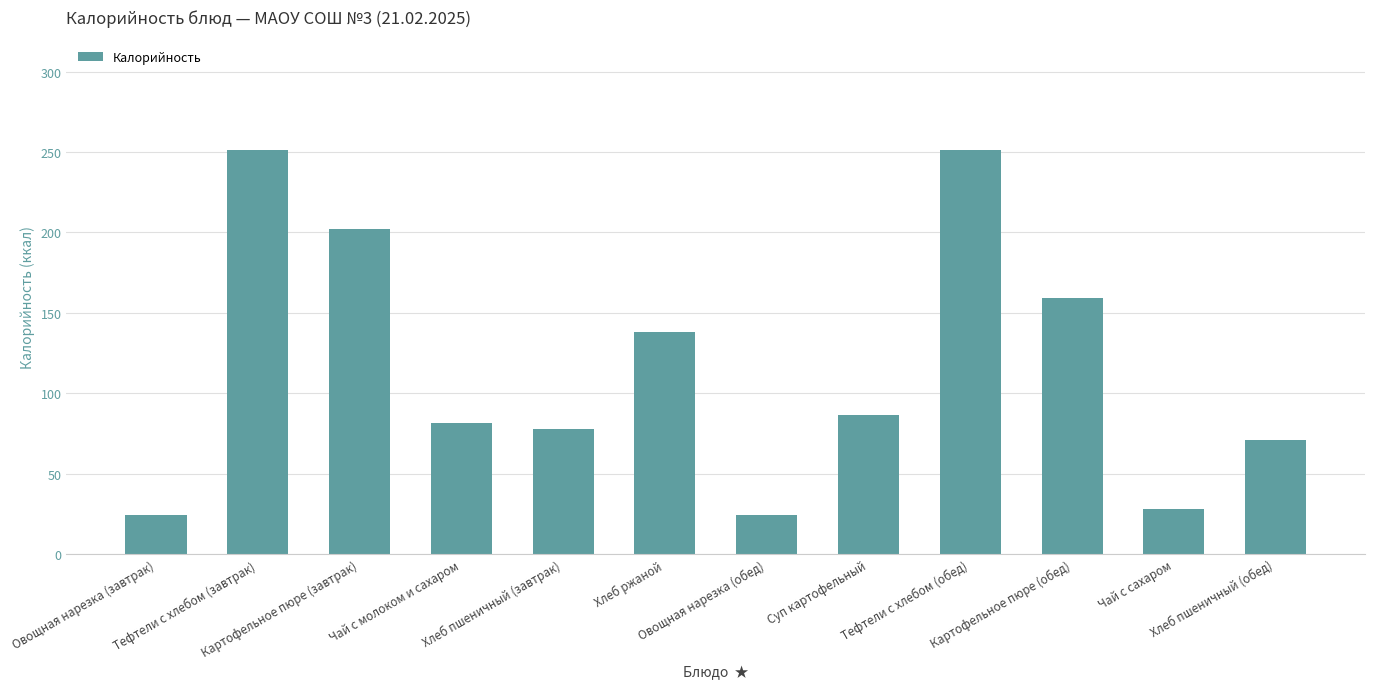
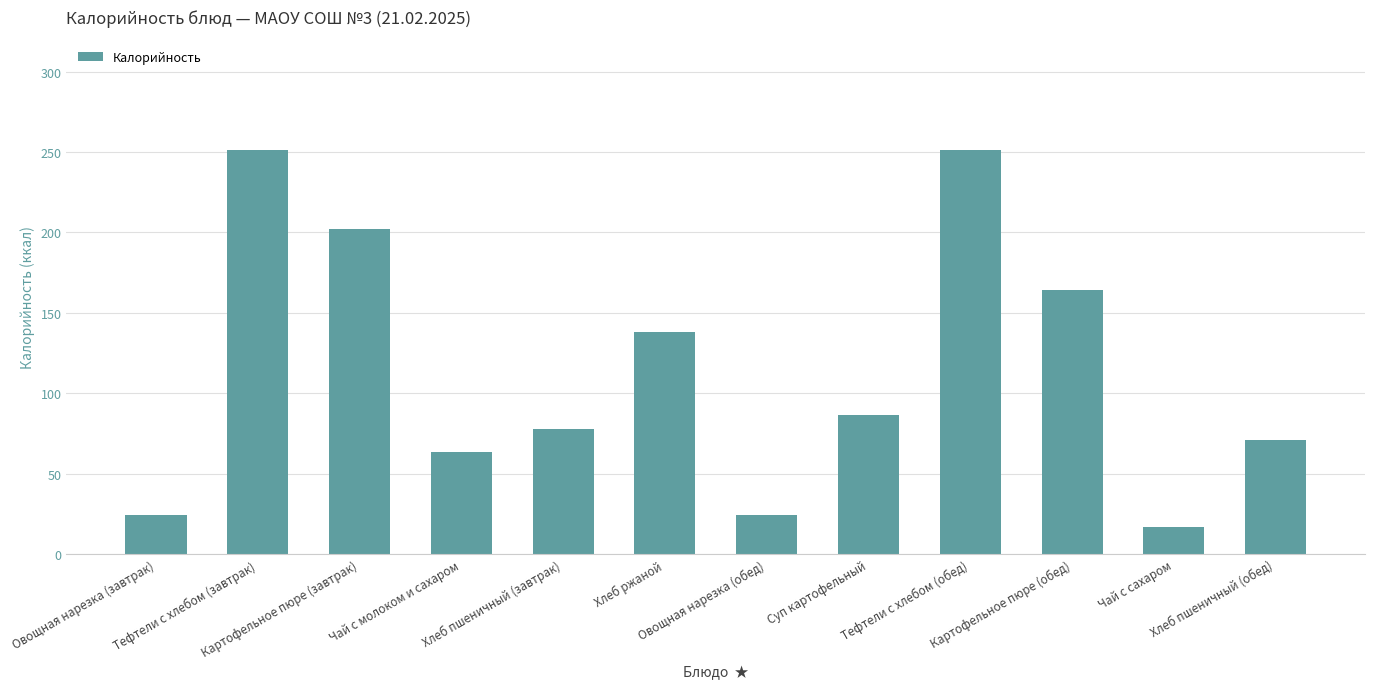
  {
    "Овощная нарезка (завтрак)": 24,
    "Тефтели c хлебом (завтрак)": 251,
    "Картофельное пюре (завтрак)": 202,
-   "Чай с молоком и сахаром": 82,
+   "Чай с молоком и сахаром": 63,
    "Хлеб пшеничный (завтрак)": 78,
    "Хлеб ржаной": 138,
    "Овощная нарезка (обед)": 24,
    "Суп картофельный": 87,
    "Тефтели c хлебом (обед)": 251,
-   "Картофельное пюре (обед)": 159,
-   "Чай с сахаром": 28,
+   "Картофельное пюре (обед)": 164,
+   "Чай с сахаром": 17,
    "Хлеб пшеничный (обед)": 71
  }
